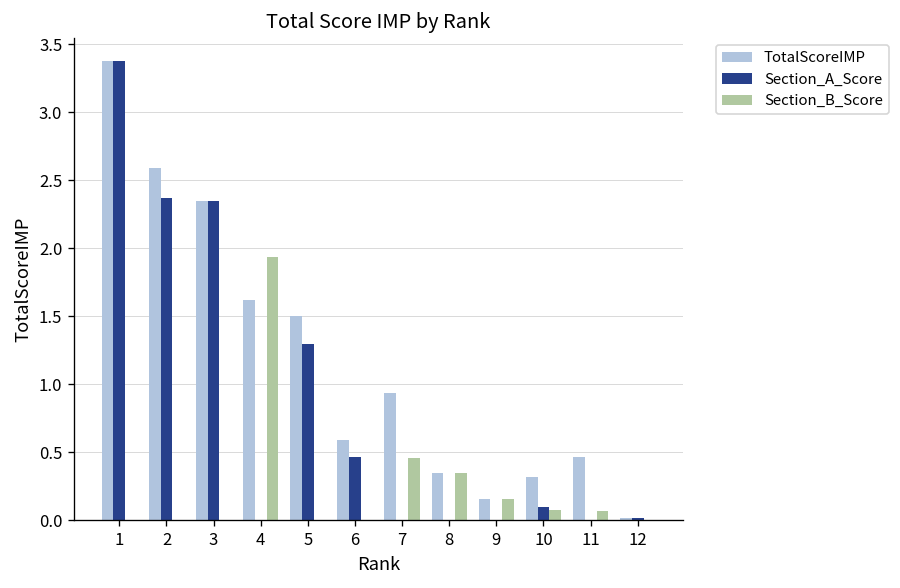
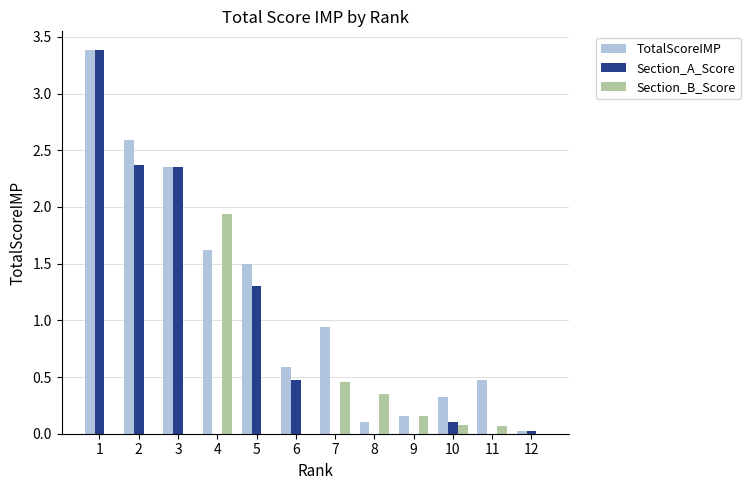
  {
    "TotalScoreIMP": {
      "1": 3.38,
      "2": 2.59,
      "3": 2.35,
      "4": 1.62,
      "5": 1.50,
      "6": 0.59,
      "7": 0.94,
-     "8": 0.35,
+     "8": 0.10,
      "9": 0.16,
      "10": 0.32,
      "11": 0.47
    },
    "Section_A_Score": {
      "1": 3.38,
      "2": 2.37,
      "3": 2.35,
      "4": 0.00,
      "5": 1.30,
      "6": 0.47,
      "7": 0.00,
      "8": 0.00,
      "9": 0.00,
      "10": 0.10,
      "11": 0.00
    },
    "Section_B_Score": {
      "1": 0.00,
      "2": 0.00,
      "3": 0.00,
      "4": 1.94,
      "5": 0.00,
      "6": 0.00,
      "7": 0.46,
      "8": 0.35,
      "9": 0.16,
      "10": 0.08,
      "11": 0.07,
      "12": 0.00
    }
  }
